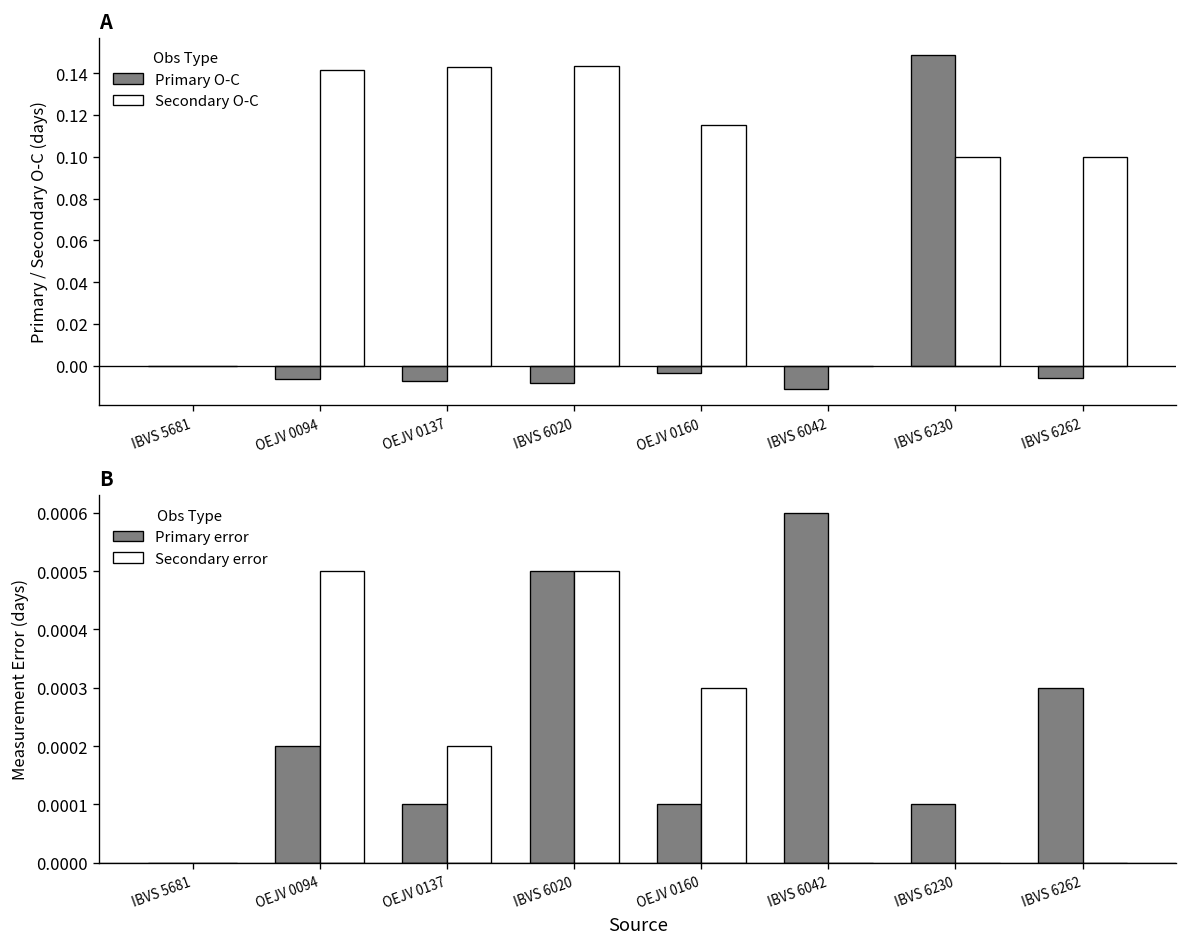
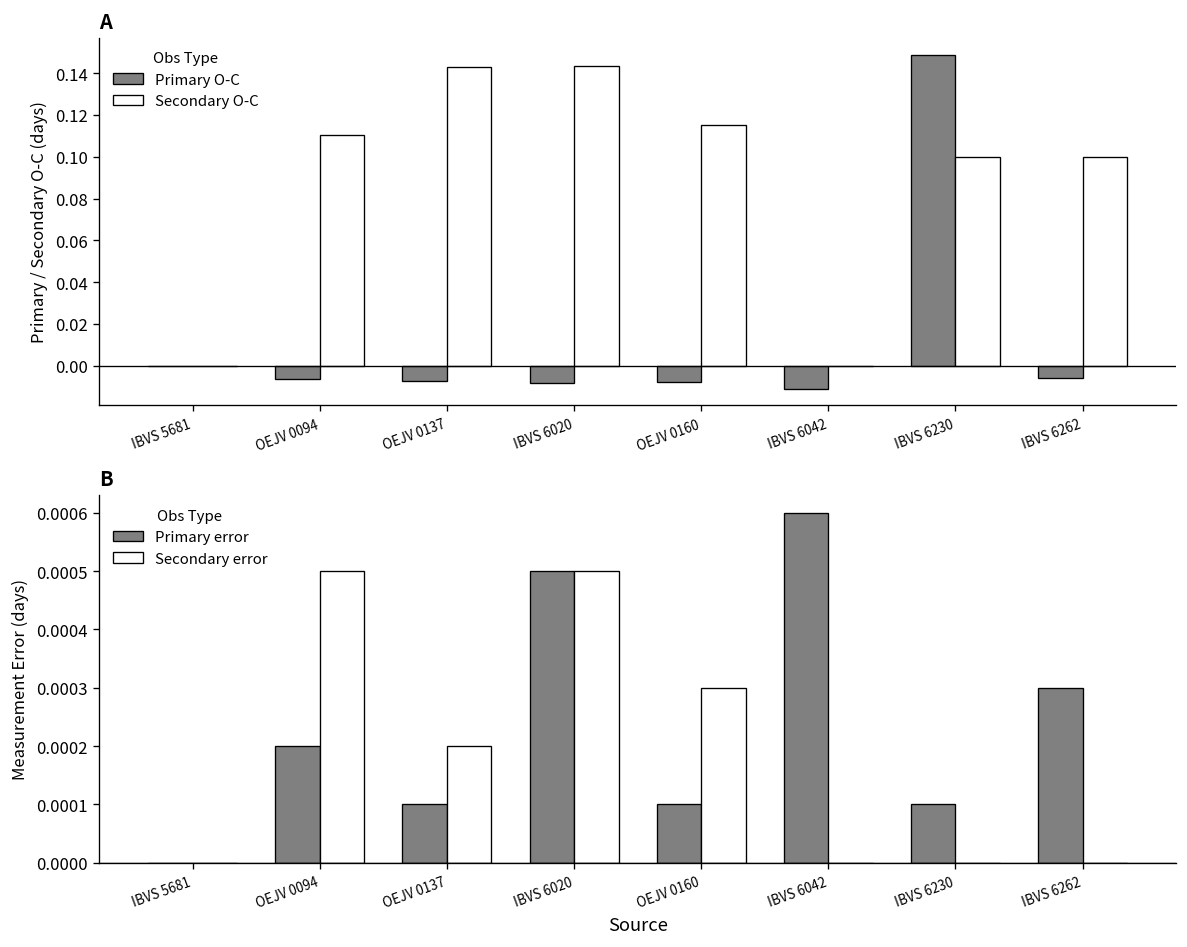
  {
    "A": {
      "Primary O-C": {
        "IBVS 5681": 0.000,
        "OEJV 0094": -0.006,
        "OEJV 0137": -0.007,
        "IBVS 6020": -0.008,
-       "OEJV 0160": -0.003,
+       "OEJV 0160": -0.008,
        "IBVS 6042": -0.011,
        "IBVS 6230": 0.149,
        "IBVS 6262": -0.006
      },
      "Secondary O-C": {
        "IBVS 5681": 0.000,
-       "OEJV 0094": 0.142,
+       "OEJV 0094": 0.110,
        "OEJV 0137": 0.143,
        "IBVS 6020": 0.143,
        "OEJV 0160": 0.115,
        "IBVS 6042": 0.000,
        "IBVS 6230": 0.100,
        "IBVS 6262": 0.100
      }
    },
    "B": {
      "Primary error": {
        "IBVS 5681": 0.00000,
        "OEJV 0094": 0.00020,
        "OEJV 0137": 0.00010,
        "IBVS 6020": 0.00050,
        "OEJV 0160": 0.00010,
        "IBVS 6042": 0.00060,
        "IBVS 6230": 0.00010,
        "IBVS 6262": 0.00030
      },
      "Secondary error": {
        "IBVS 5681": 0.00000,
        "OEJV 0094": 0.00050,
        "OEJV 0137": 0.00020,
        "IBVS 6020": 0.00050,
        "OEJV 0160": 0.00030,
        "IBVS 6042": 0.00000,
        "IBVS 6230": 0.00000,
        "IBVS 6262": 0.00000
      }
    }
  }
